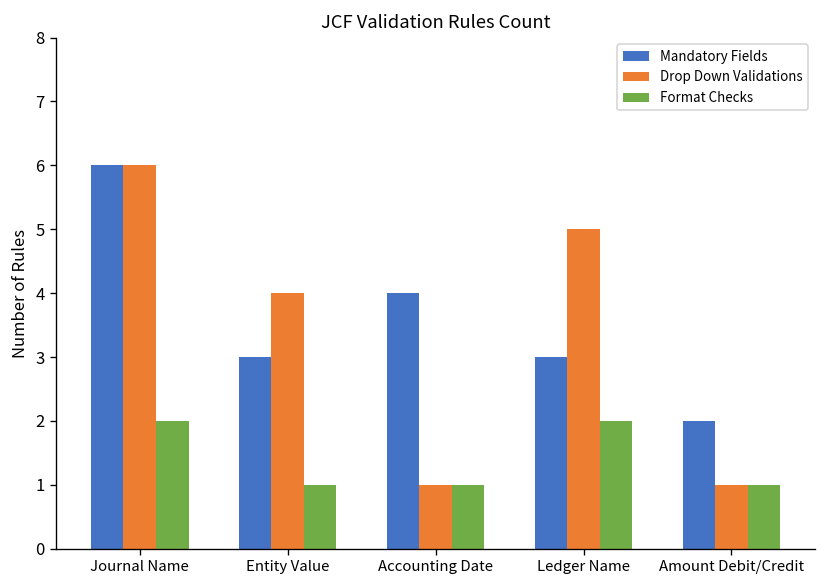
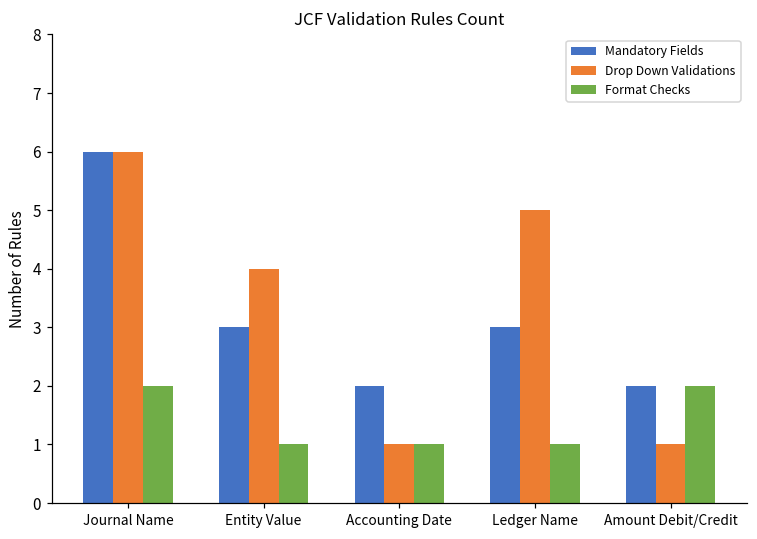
  {
    "Mandatory Fields": {
      "Journal Name": 6,
      "Entity Value": 3,
-     "Accounting Date": 4,
+     "Accounting Date": 2,
      "Ledger Name": 3,
      "Amount Debit/Credit": 2
    },
    "Drop Down Validations": {
      "Journal Name": 6,
      "Entity Value": 4,
      "Accounting Date": 1,
      "Ledger Name": 5,
      "Amount Debit/Credit": 1
    },
    "Format Checks": {
      "Journal Name": 2,
      "Entity Value": 1,
      "Accounting Date": 1,
-     "Ledger Name": 2,
-     "Amount Debit/Credit": 1
+     "Ledger Name": 1,
+     "Amount Debit/Credit": 2
    }
  }
